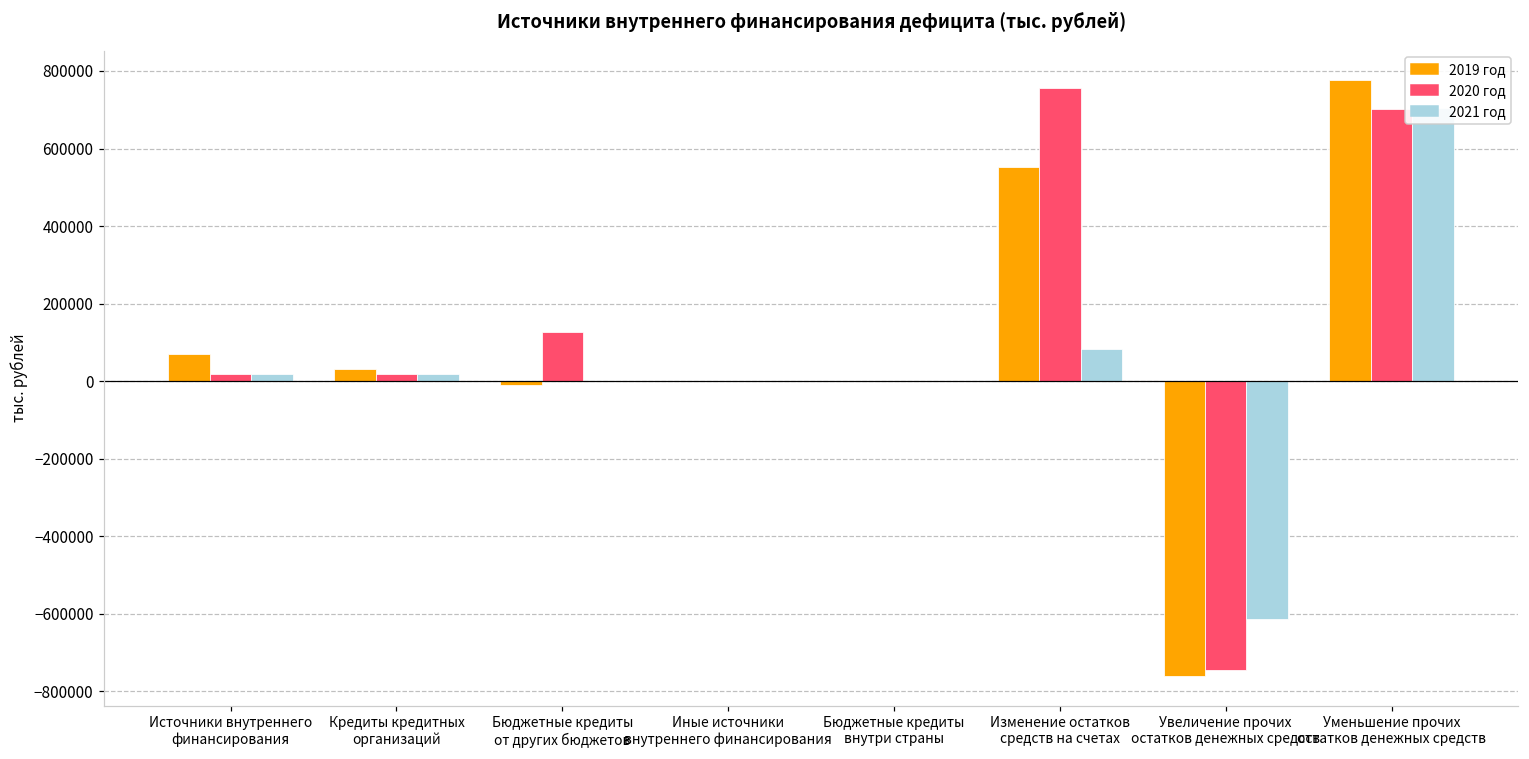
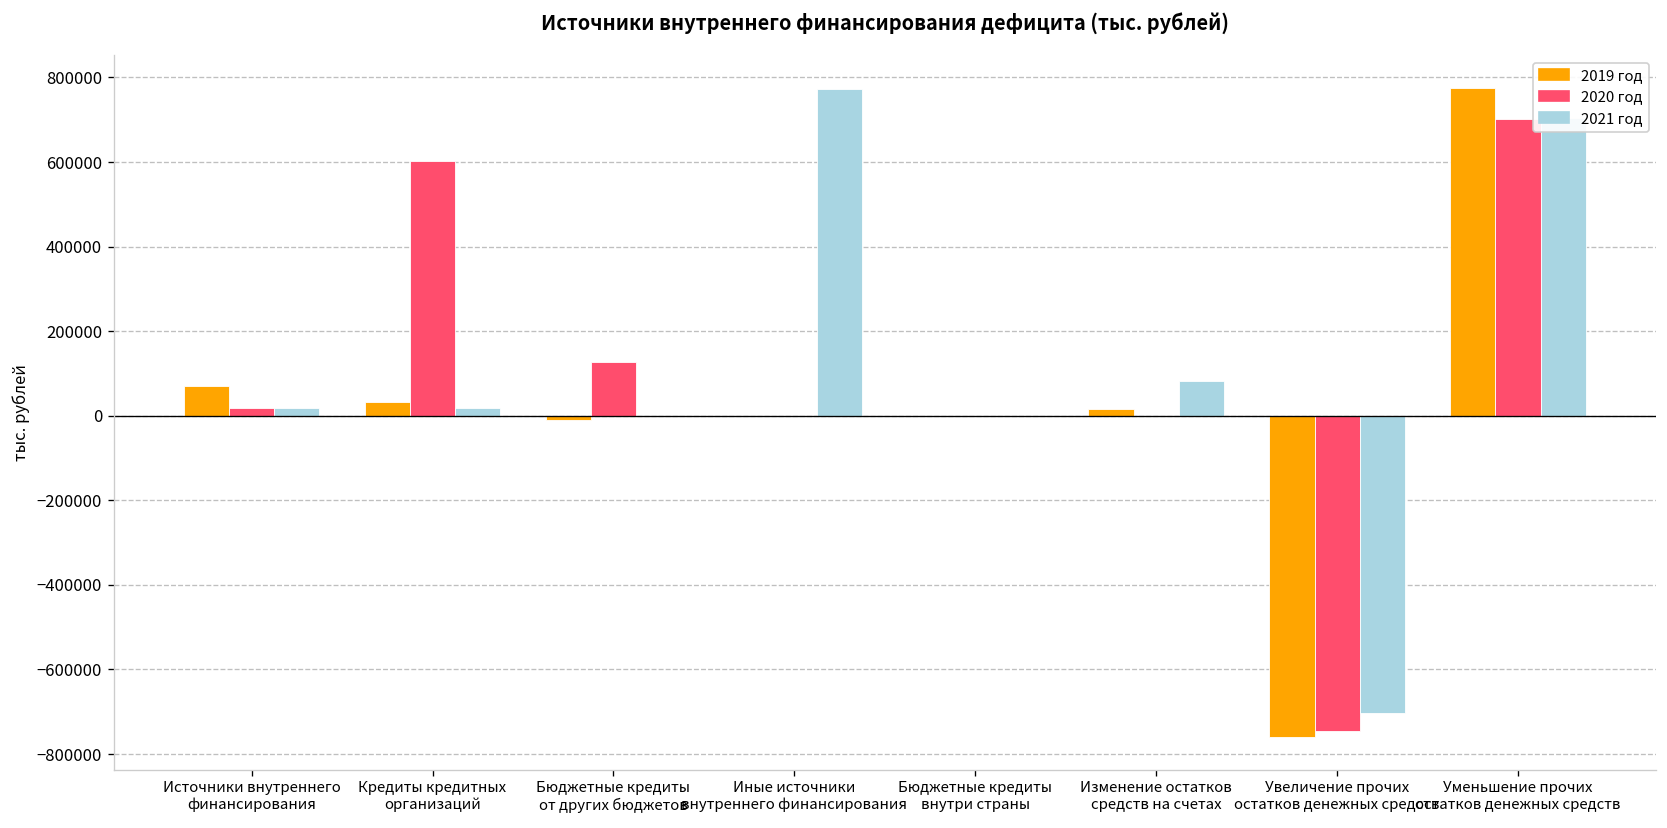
  {
    "2019 год": {
      "Источники внутреннего финансирования": 70000,
      "Кредиты кредитных организаций": 30000,
      "Бюджетные кредиты от других бюджетов": -10000,
      "Иные источники внутреннего финансирования": 0,
      "Бюджетные кредиты внутри страны": 0,
-     "Изменение остатков средств на счетах": 550000,
+     "Изменение остатков средств на счетах": 20000,
      "Увеличение прочих остатков денежных средств": -760000,
      "Уменьшение прочих остатков денежных средств": 780000
    },
    "2020 год": {
      "Источники внутреннего финансирования": 20000,
-     "Кредиты кредитных организаций": 20000,
+     "Кредиты кредитных организаций": 600000,
      "Бюджетные кредиты от других бюджетов": 130000,
      "Иные источники внутреннего финансирования": 0,
      "Бюджетные кредиты внутри страны": 0,
-     "Изменение остатков средств на счетах": 760000,
+     "Изменение остатков средств на счетах": 0,
      "Увеличение прочих остатков денежных средств": -750000,
      "Уменьшение прочих остатков денежных средств": 700000
    },
    "2021 год": {
      "Источники внутреннего финансирования": 20000,
      "Кредиты кредитных организаций": 20000,
      "Бюджетные кредиты от других бюджетов": 0,
-     "Иные источники внутреннего финансирования": 0,
+     "Иные источники внутреннего финансирования": 770000,
      "Бюджетные кредиты внутри страны": 0,
      "Изменение остатков средств на счетах": 80000,
-     "Увеличение прочих остатков денежных средств": -610000
+     "Увеличение прочих остатков денежных средств": -700000
    }
  }
